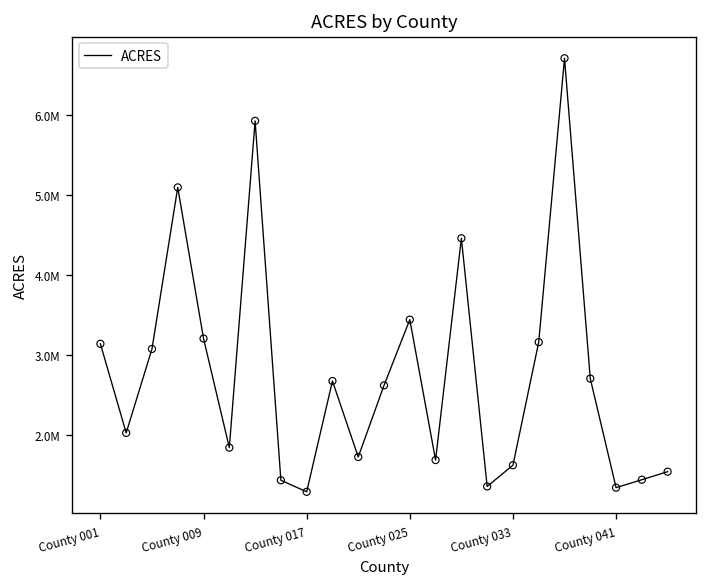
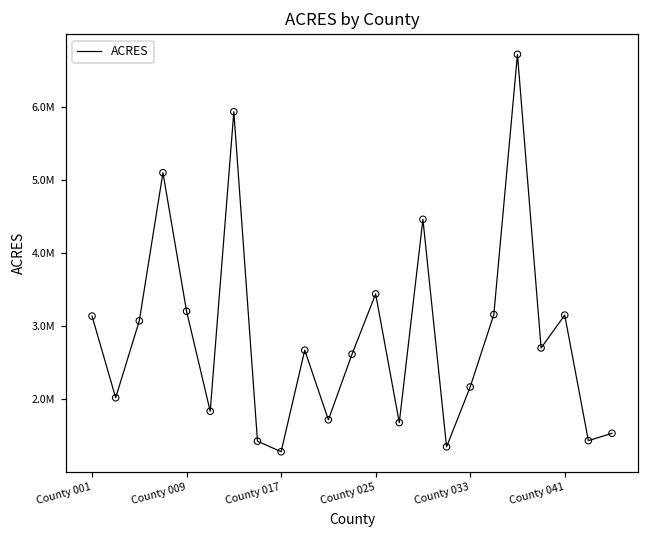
  {
    "County 001": 3100000,
    "County 009": 3200000,
    "County 017": 1300000,
    "County 025": 3400000,
-   "County 033": 1600000,
-   "County 041": 1300000
+   "County 033": 2200000,
+   "County 041": 3200000
  }
